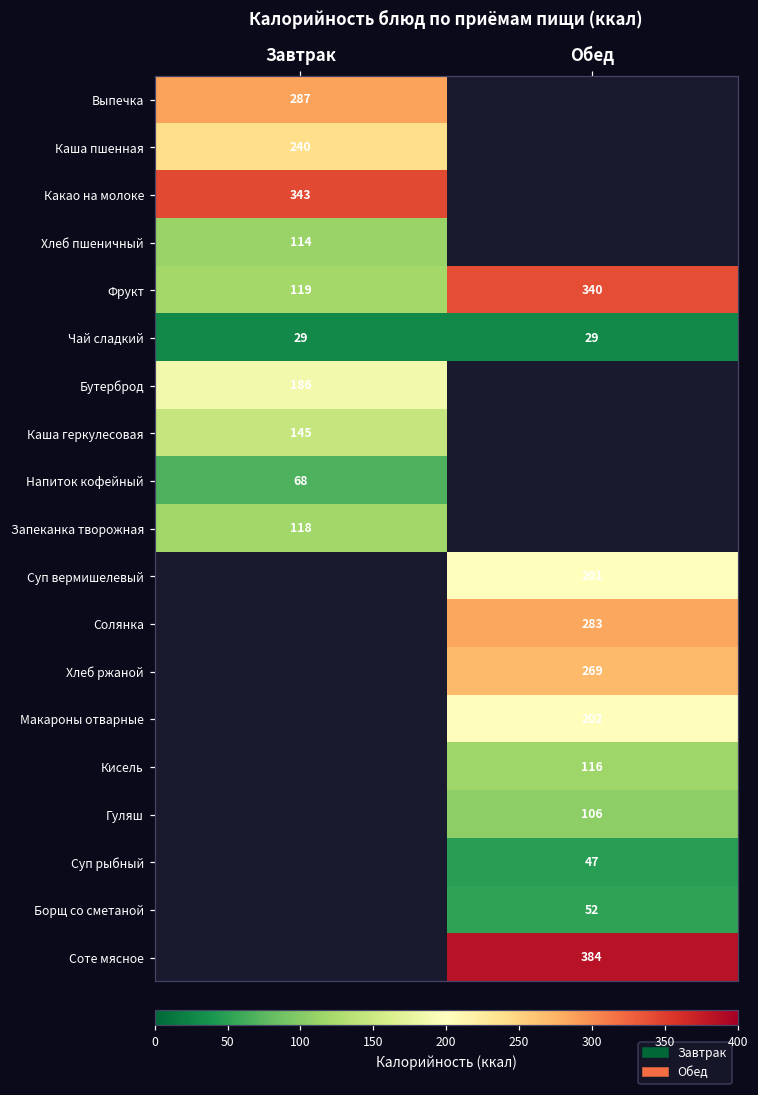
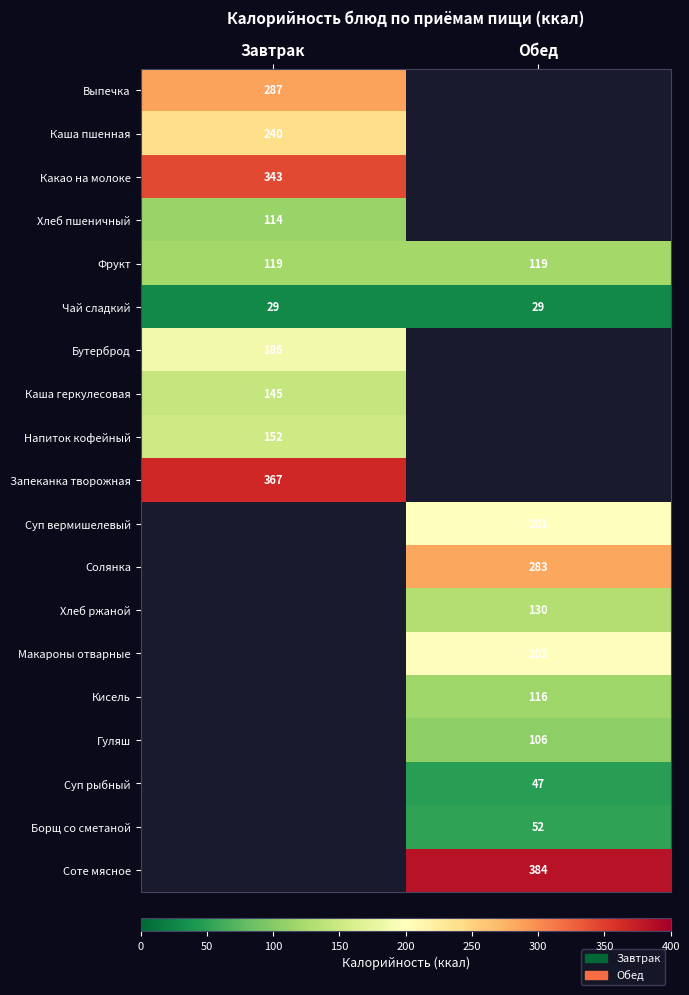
  {
    "Выпечка": {
      "Завтрак": 287
    },
    "Каша пшенная": {
      "Завтрак": 240
    },
    "Какао на молоке": {
      "Завтрак": 343
    },
    "Хлеб пшеничный": {
      "Завтрак": 114
    },
    "Фрукт": {
      "Завтрак": 119,
-     "Обед": 340
+     "Обед": 119
    },
    "Чай сладкий": {
      "Завтрак": 29,
      "Обед": 29
    },
    "Бутерброд": {
      "Завтрак": 186
    },
    "Каша геркулесовая": {
      "Завтрак": 145
    },
    "Напиток кофейный": {
-     "Завтрак": 68
+     "Завтрак": 152
    },
    "Запеканка творожная": {
-     "Завтрак": 118
+     "Завтрак": 367
    },
    "Суп вермишелевый": {
      "Обед": 201
    },
    "Солянка": {
      "Обед": 283
    },
    "Хлеб ржаной": {
-     "Обед": 269
+     "Обед": 130
    },
    "Макароны отварные": {
      "Обед": 202
    },
    "Кисель": {
      "Обед": 116
    },
    "Гуляш": {
      "Обед": 106
    },
    "Суп рыбный": {
      "Обед": 47
    },
    "Борщ со сметаной": {
      "Обед": 52
    },
    "Соте мясное": {
      "Обед": 384
    }
  }
